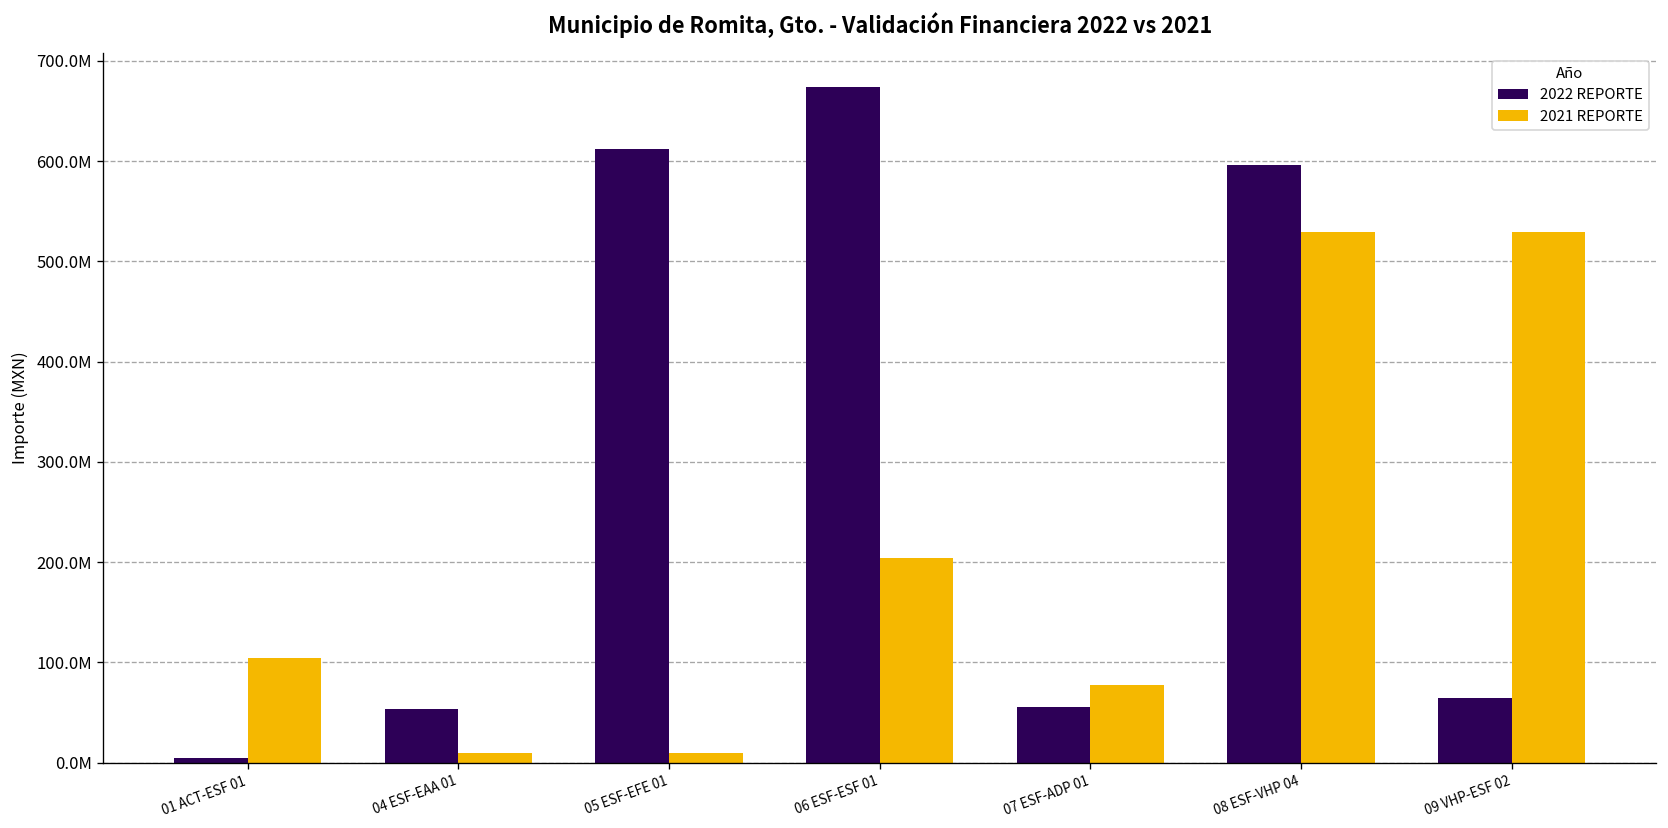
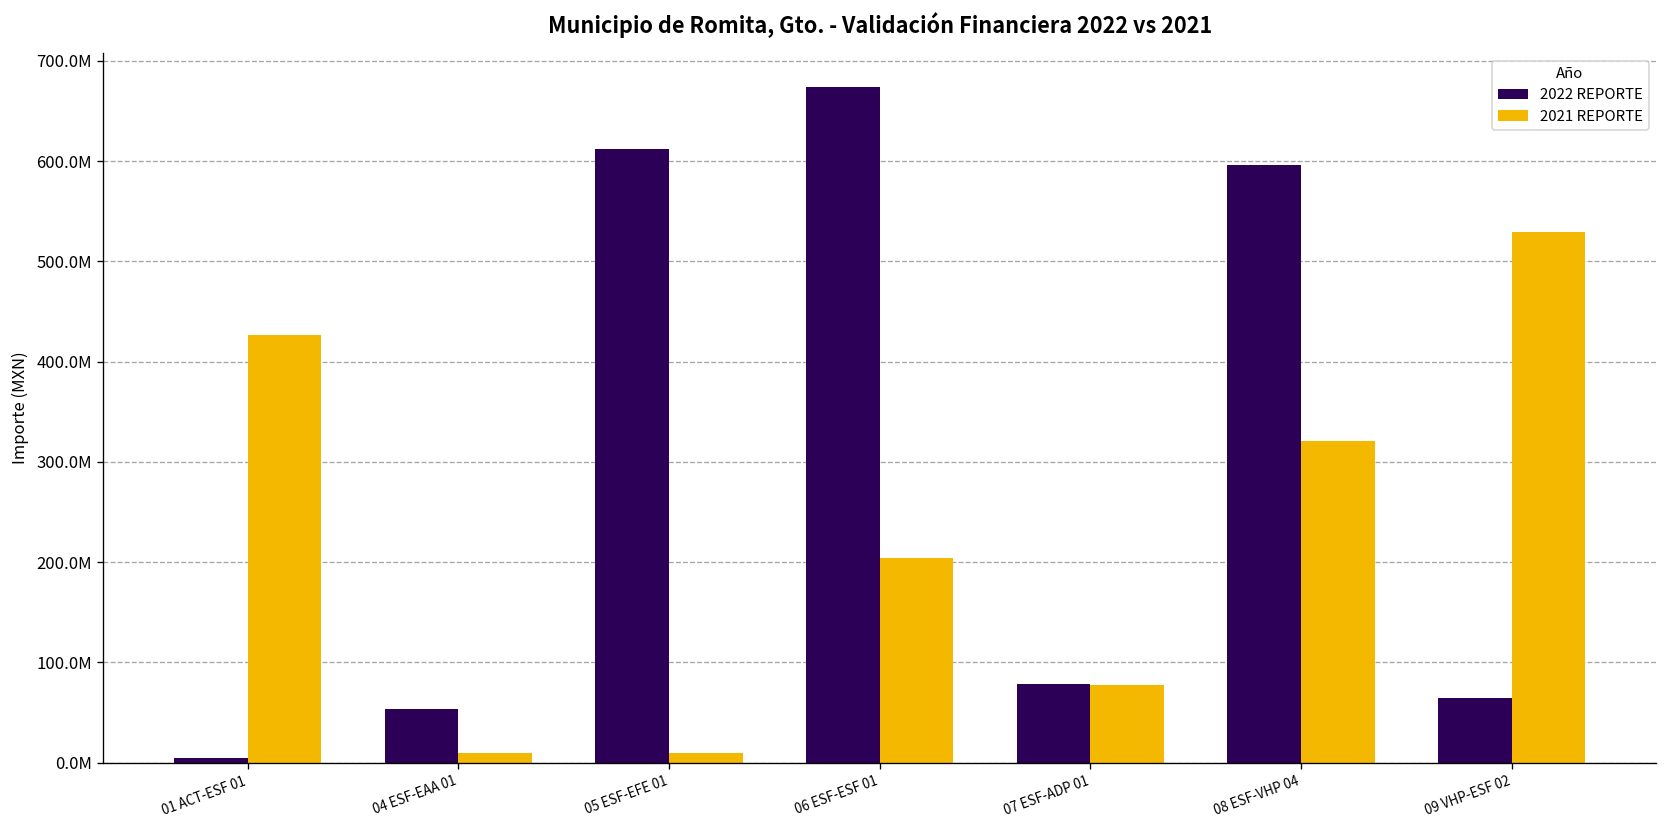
  {
    "2022 REPORTE": {
      "01 ACT-ESF 01": 0,
      "04 ESF-EAA 01": 50000000,
      "05 ESF-EFE 01": 610000000,
      "06 ESF-ESF 01": 670000000,
-     "07 ESF-ADP 01": 60000000,
+     "07 ESF-ADP 01": 80000000,
      "08 ESF-VHP 04": 600000000,
      "09 VHP-ESF 02": 60000000
    },
    "2021 REPORTE": {
-     "01 ACT-ESF 01": 100000000,
+     "01 ACT-ESF 01": 430000000,
      "04 ESF-EAA 01": 10000000,
      "05 ESF-EFE 01": 10000000,
      "06 ESF-ESF 01": 200000000,
      "07 ESF-ADP 01": 80000000,
-     "08 ESF-VHP 04": 530000000,
+     "08 ESF-VHP 04": 320000000,
      "09 VHP-ESF 02": 530000000
    }
  }
